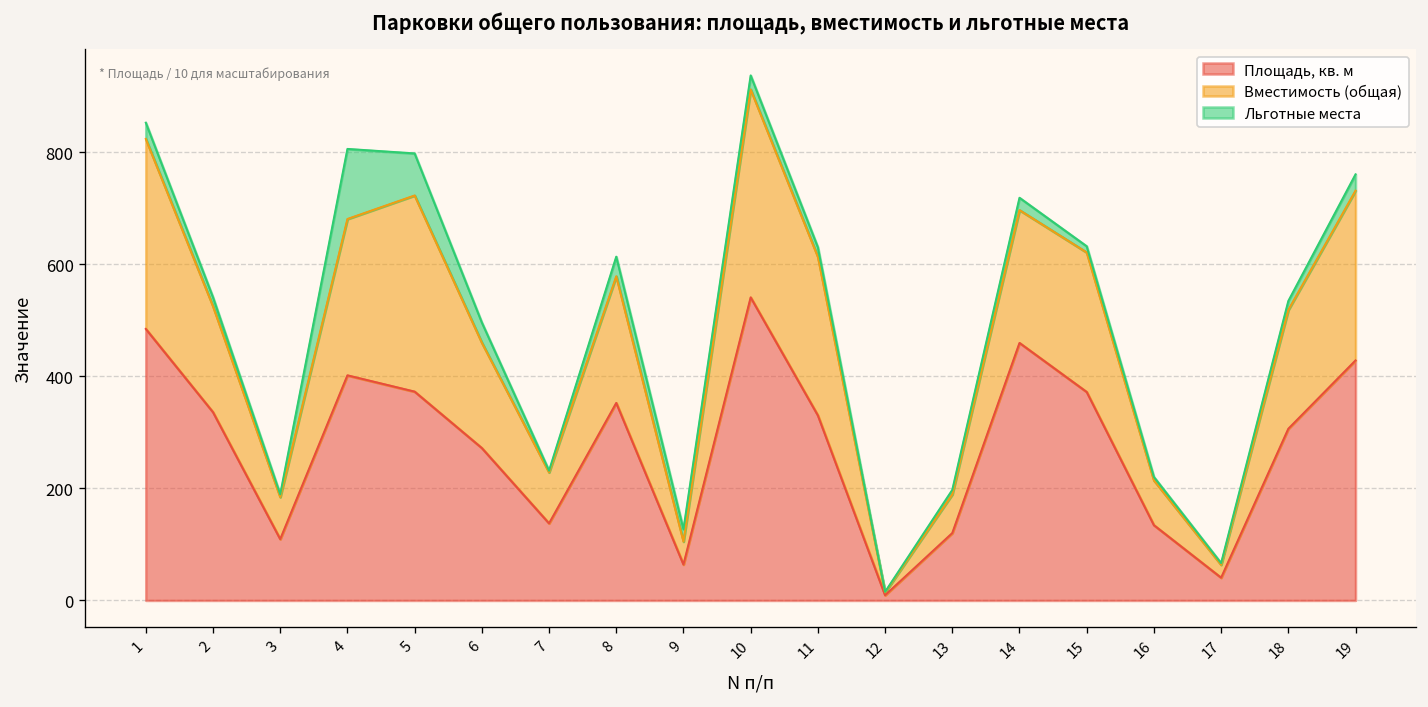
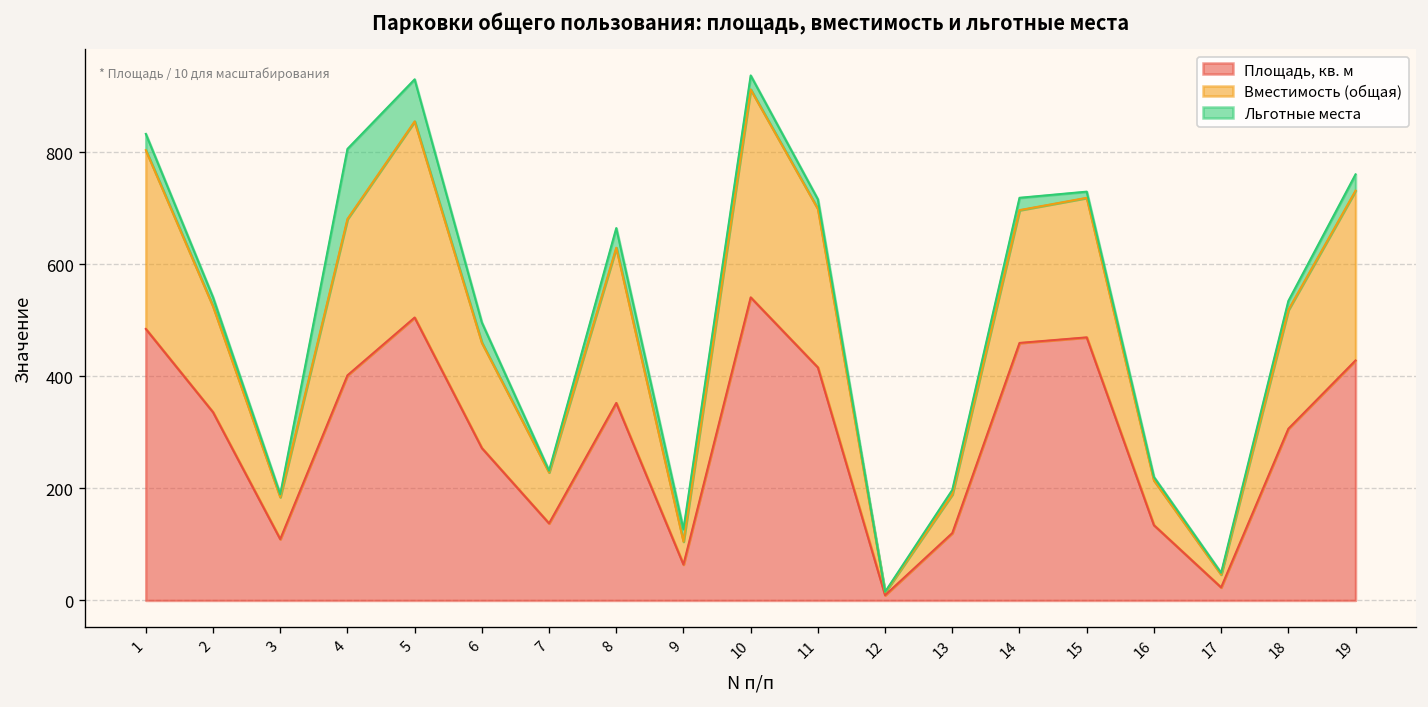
  {
    "Площадь, кв. м": {
      "1": 480,
      "2": 340,
      "3": 110,
      "4": 400,
-     "5": 370,
+     "5": 500,
      "6": 270,
      "7": 140,
      "8": 350,
      "9": 60,
      "10": 540,
-     "11": 330,
+     "11": 420,
      "13": 120,
      "14": 460,
-     "15": 370,
+     "15": 470,
      "16": 130,
-     "17": 40,
+     "17": 20,
      "18": 310,
      "19": 430
    },
    "Вместимость (общая)": {
-     "1": 340,
+     "1": 320,
      "2": 190,
      "4": 280,
      "5": 350,
      "6": 190,
-     "8": 230,
+     "8": 280,
      "9": 40,
      "10": 370,
      "11": 280,
      "13": 70,
      "14": 240,
      "15": 250,
      "16": 80,
      "18": 210,
      "19": 300
    },
    "Льготные места": {
      "1": 30,
      "2": 20,
      "4": 130,
      "5": 80,
      "6": 40,
      "8": 40,
      "9": 20,
      "10": 30,
      "11": 20,
      "13": 10,
      "14": 20,
      "15": 10,
      "16": 10,
      "18": 20,
      "19": 30
    }
  }
